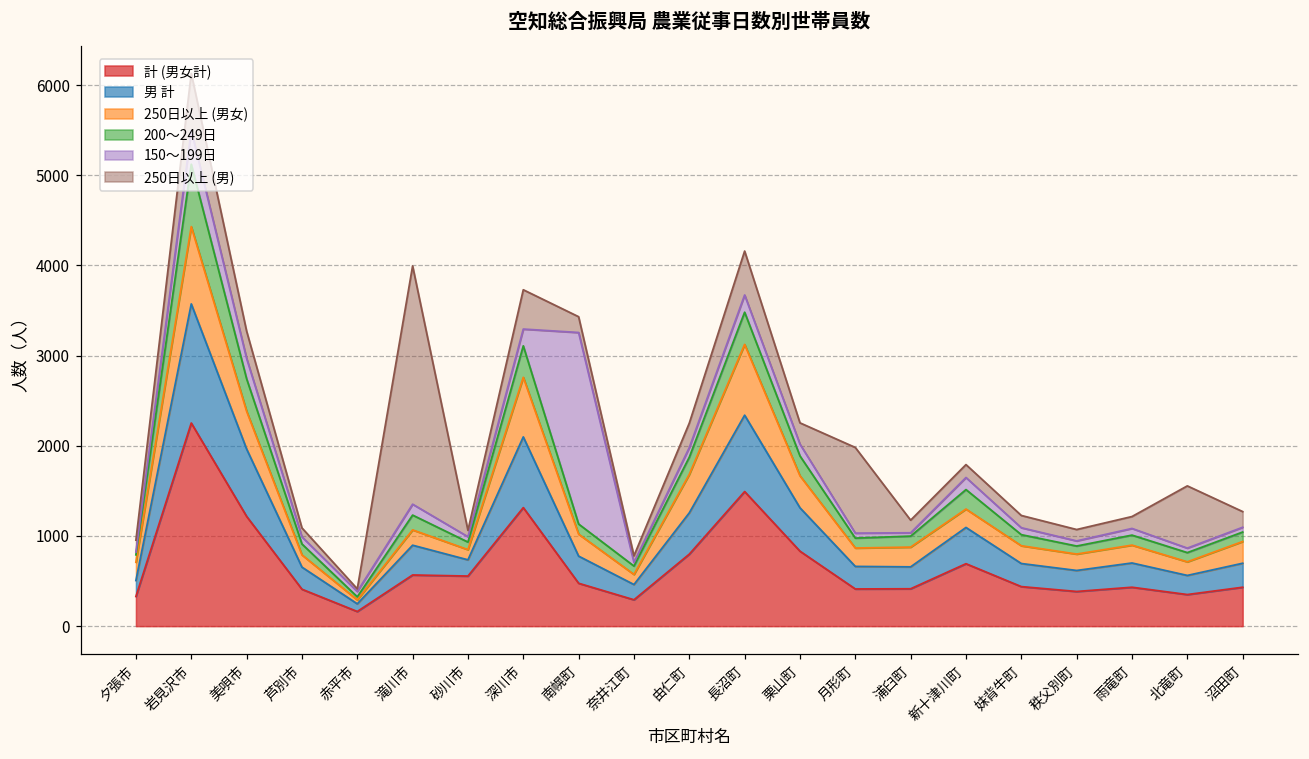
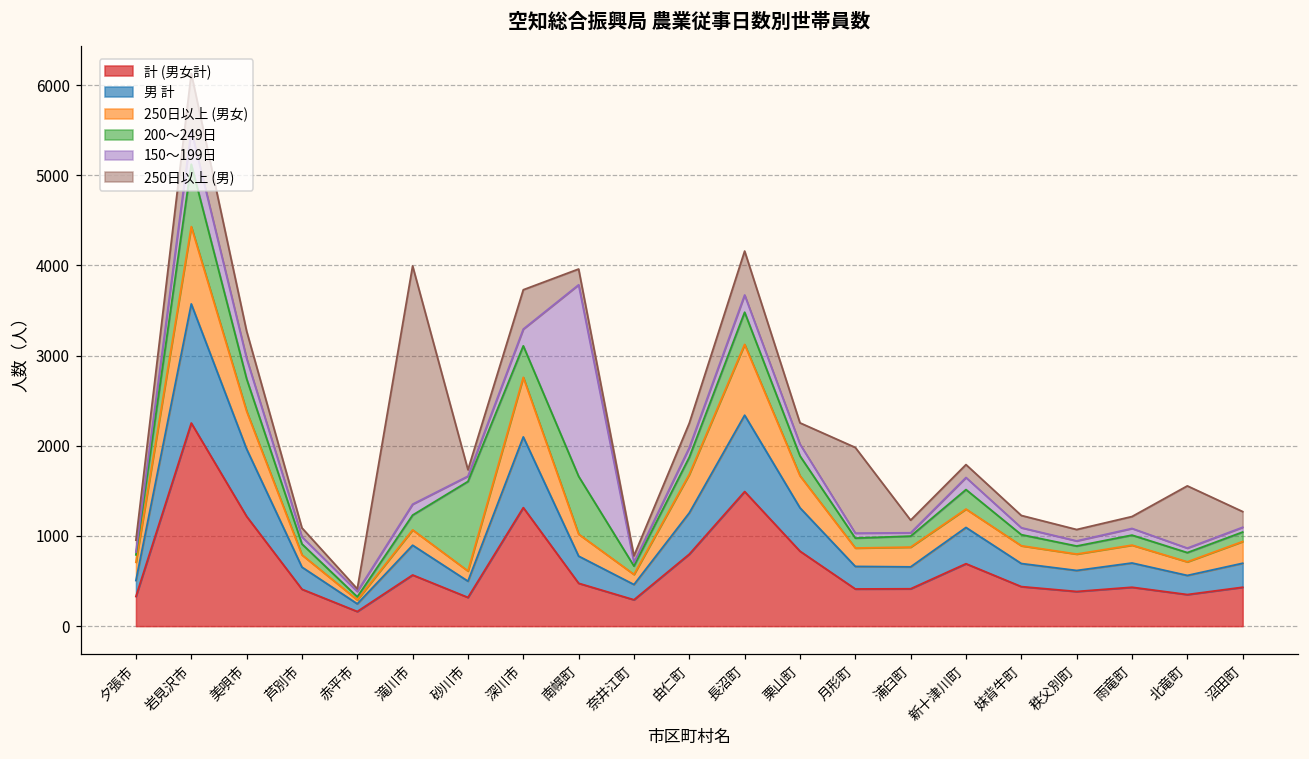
  {
    "計 (男女計)": {
      "夕張市": 300,
      "岩見沢市": 2300,
      "美唄市": 1200,
      "芦別市": 400,
      "赤平市": 200,
      "滝川市": 600,
-     "砂川市": 600,
+     "砂川市": 300,
      "深川市": 1300,
      "南幌町": 500,
      "奈井江町": 300,
      "由仁町": 800,
      "長沼町": 1500,
      "栗山町": 800,
      "月形町": 400,
      "浦臼町": 400,
      "新十津川町": 700,
      "妹背牛町": 400,
      "秩父別町": 400,
      "雨竜町": 400,
      "北竜町": 400,
      "沼田町": 400
    },
    "男 計": {
      "夕張市": 200,
      "岩見沢市": 1300,
      "美唄市": 700,
      "芦別市": 200,
      "赤平市": 100,
      "滝川市": 300,
      "砂川市": 200,
      "深川市": 800,
      "南幌町": 300,
      "奈井江町": 200,
      "由仁町": 500,
      "長沼町": 800,
      "栗山町": 500,
      "月形町": 300,
      "浦臼町": 200,
      "新十津川町": 400,
      "妹背牛町": 300,
      "秩父別町": 200,
      "雨竜町": 300,
      "北竜町": 200,
      "沼田町": 300
    },
    "250日以上 (男女)": {
      "夕張市": 200,
      "岩見沢市": 900,
      "美唄市": 400,
      "芦別市": 100,
      "赤平市": 0,
      "滝川市": 200,
      "砂川市": 100,
      "深川市": 700,
      "南幌町": 200,
      "奈井江町": 100,
      "由仁町": 400,
      "長沼町": 800,
      "栗山町": 400,
      "月形町": 200,
      "浦臼町": 200,
      "新十津川町": 200,
      "妹背牛町": 200,
      "秩父別町": 200,
      "雨竜町": 200,
      "北竜町": 200,
      "沼田町": 200
    },
    "200～249日": {
      "夕張市": 100,
      "美唄市": 400,
      "芦別市": 100,
      "赤平市": 0,
      "滝川市": 200,
-     "砂川市": 100,
+     "砂川市": 1000,
      "深川市": 300,
-     "南幌町": 100,
+     "南幌町": 600,
      "奈井江町": 100,
      "由仁町": 200,
      "長沼町": 400,
      "栗山町": 200,
      "月形町": 100,
      "浦臼町": 100,
      "新十津川町": 200,
      "妹背牛町": 100,
      "秩父別町": 100,
      "雨竜町": 100,
      "北竜町": 100,
      "沼田町": 100
    },
    "150～199日": {
      "夕張市": 0,
      "美唄市": 200,
      "芦別市": 100,
      "滝川市": 100,
      "砂川市": 100,
      "深川市": 200,
      "南幌町": 2100,
      "奈井江町": 0,
      "由仁町": 100,
      "長沼町": 200,
      "栗山町": 100,
      "月形町": 100,
      "浦臼町": 0,
      "新十津川町": 100,
      "妹背牛町": 100,
      "秩父別町": 100,
      "雨竜町": 100,
      "北竜町": 100,
      "沼田町": 100
    },
    "250日以上 (男)": {
      "夕張市": 100,
      "美唄市": 300,
      "芦別市": 100,
      "滝川市": 2600,
      "砂川市": 100,
      "深川市": 400,
      "南幌町": 200,
      "奈井江町": 100,
      "由仁町": 300,
      "長沼町": 500,
      "栗山町": 200,
      "月形町": 1000,
      "浦臼町": 100,
      "新十津川町": 100,
      "妹背牛町": 100,
      "秩父別町": 100,
      "雨竜町": 100,
      "北竜町": 700,
      "沼田町": 200
    }
  }
